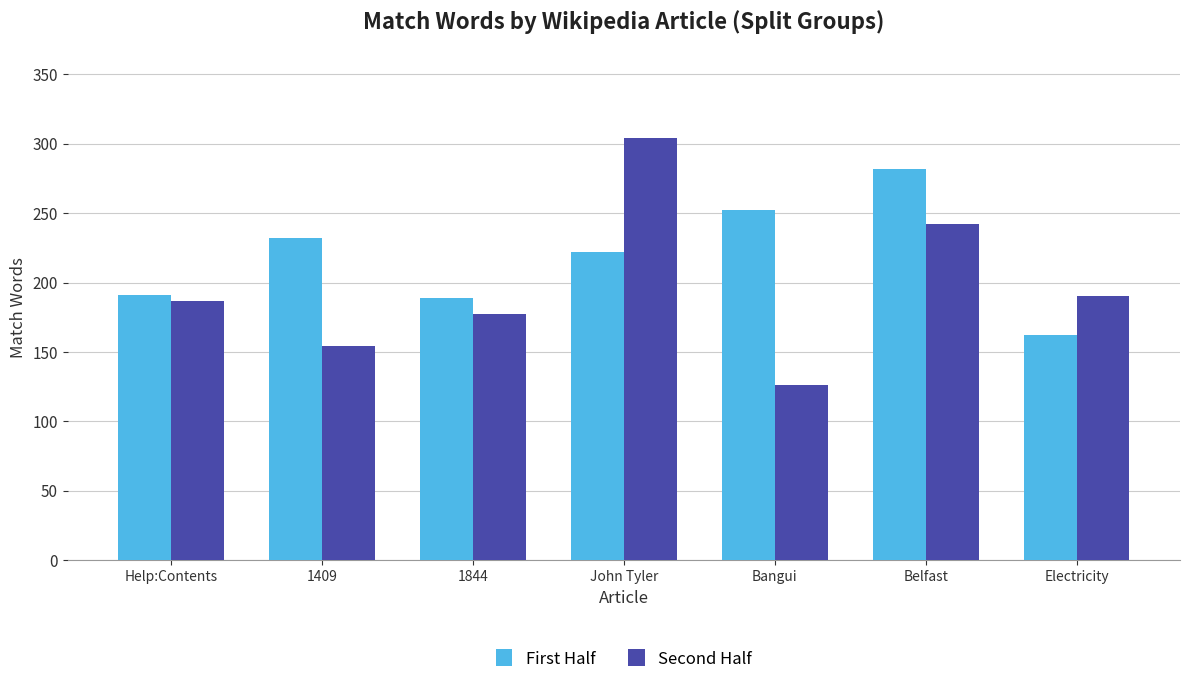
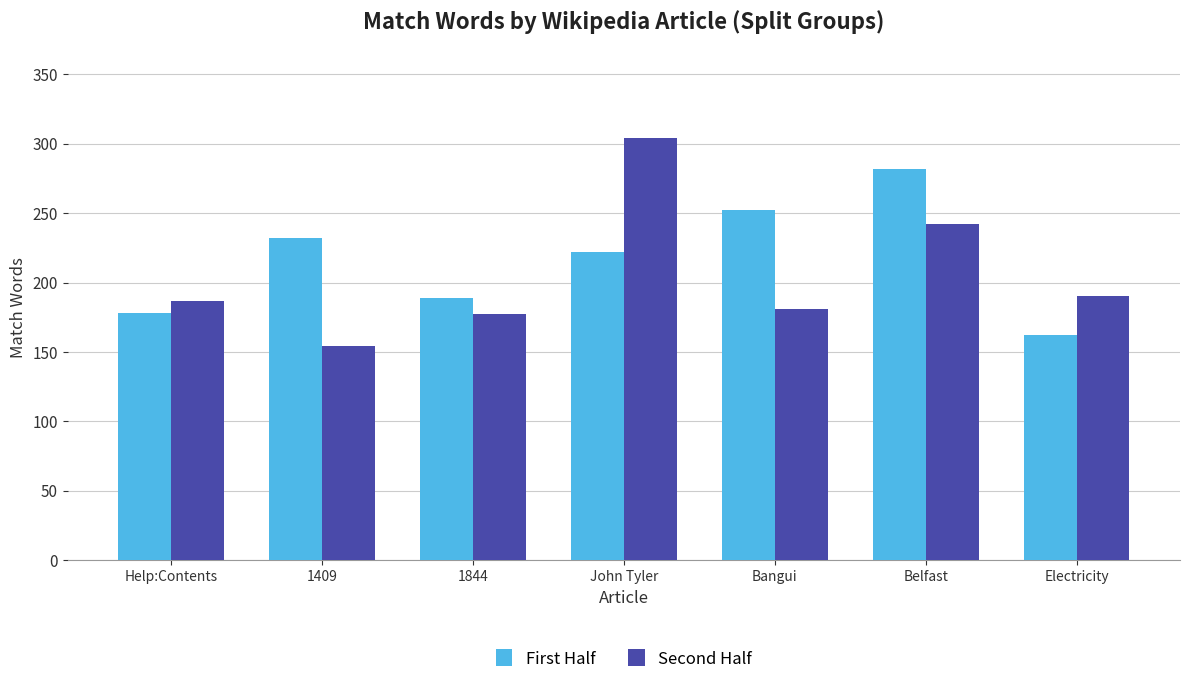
  {
    "First Half": {
-     "Help:Contents": 191,
+     "Help:Contents": 178,
      "1409": 232,
      "1844": 189,
      "John Tyler": 222,
      "Bangui": 252,
      "Belfast": 282,
      "Electricity": 162
    },
    "Second Half": {
      "Help:Contents": 187,
      "1409": 154,
      "1844": 177,
      "John Tyler": 304,
-     "Bangui": 126,
+     "Bangui": 181,
      "Belfast": 242,
      "Electricity": 190
    }
  }
